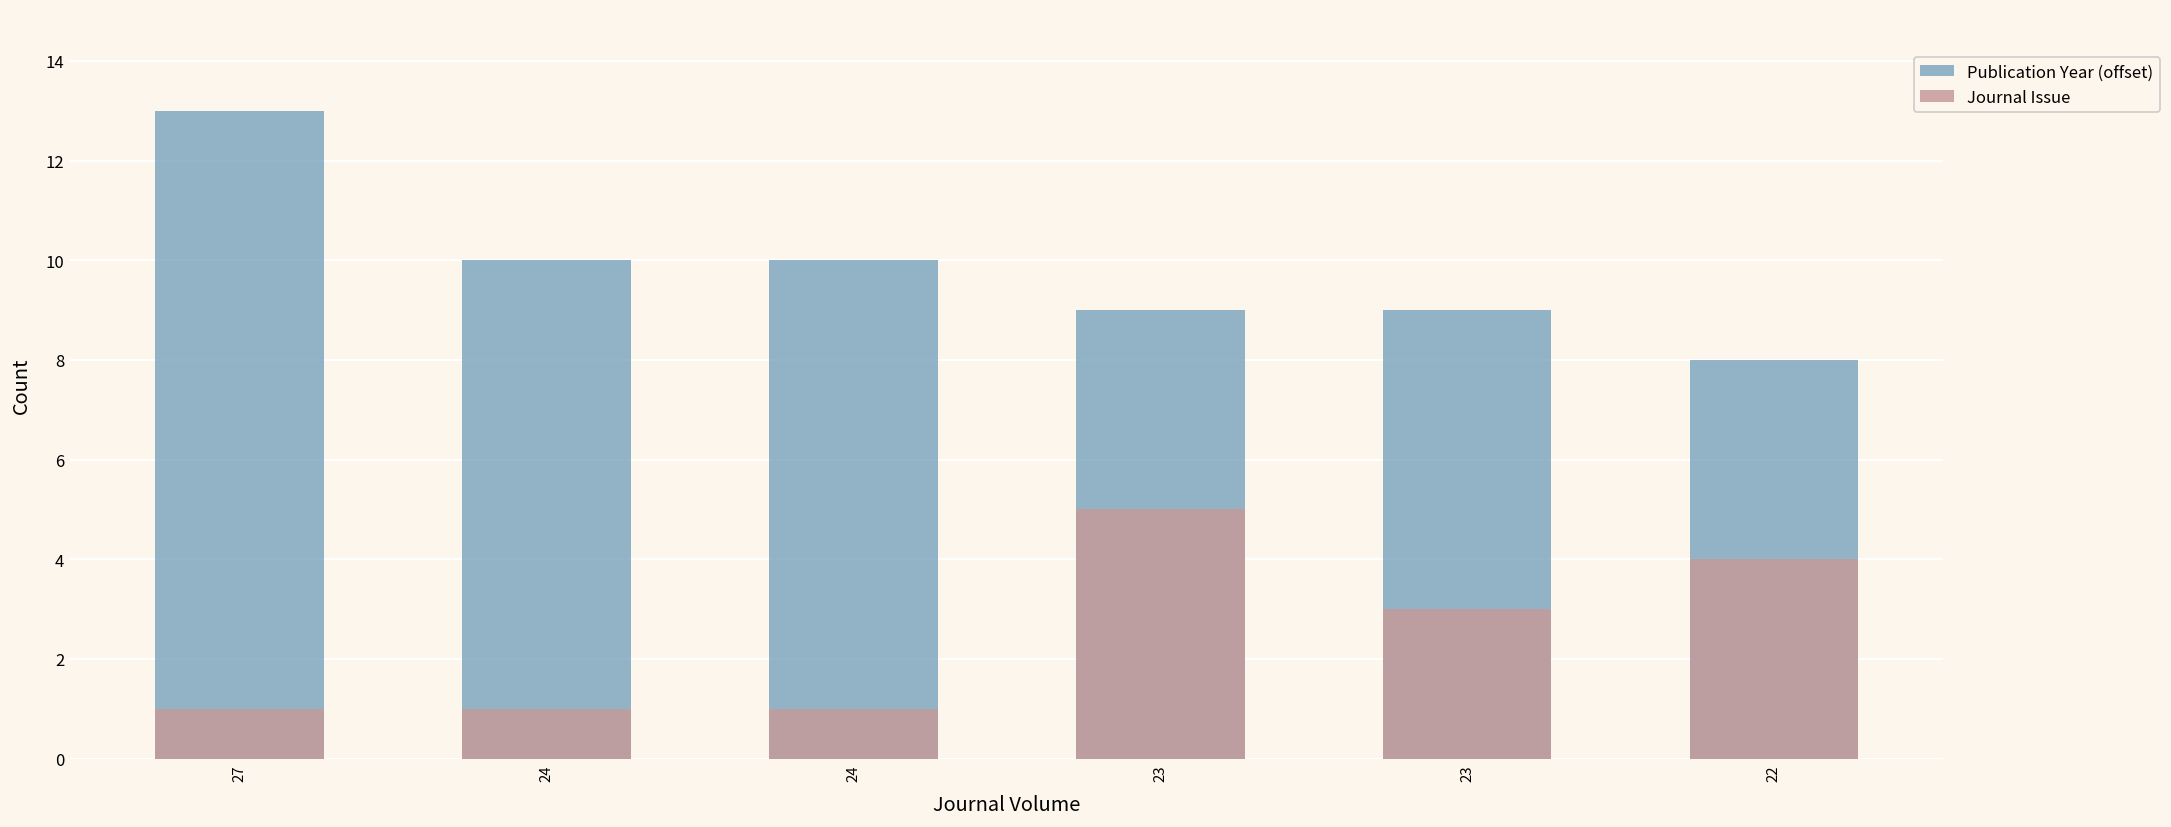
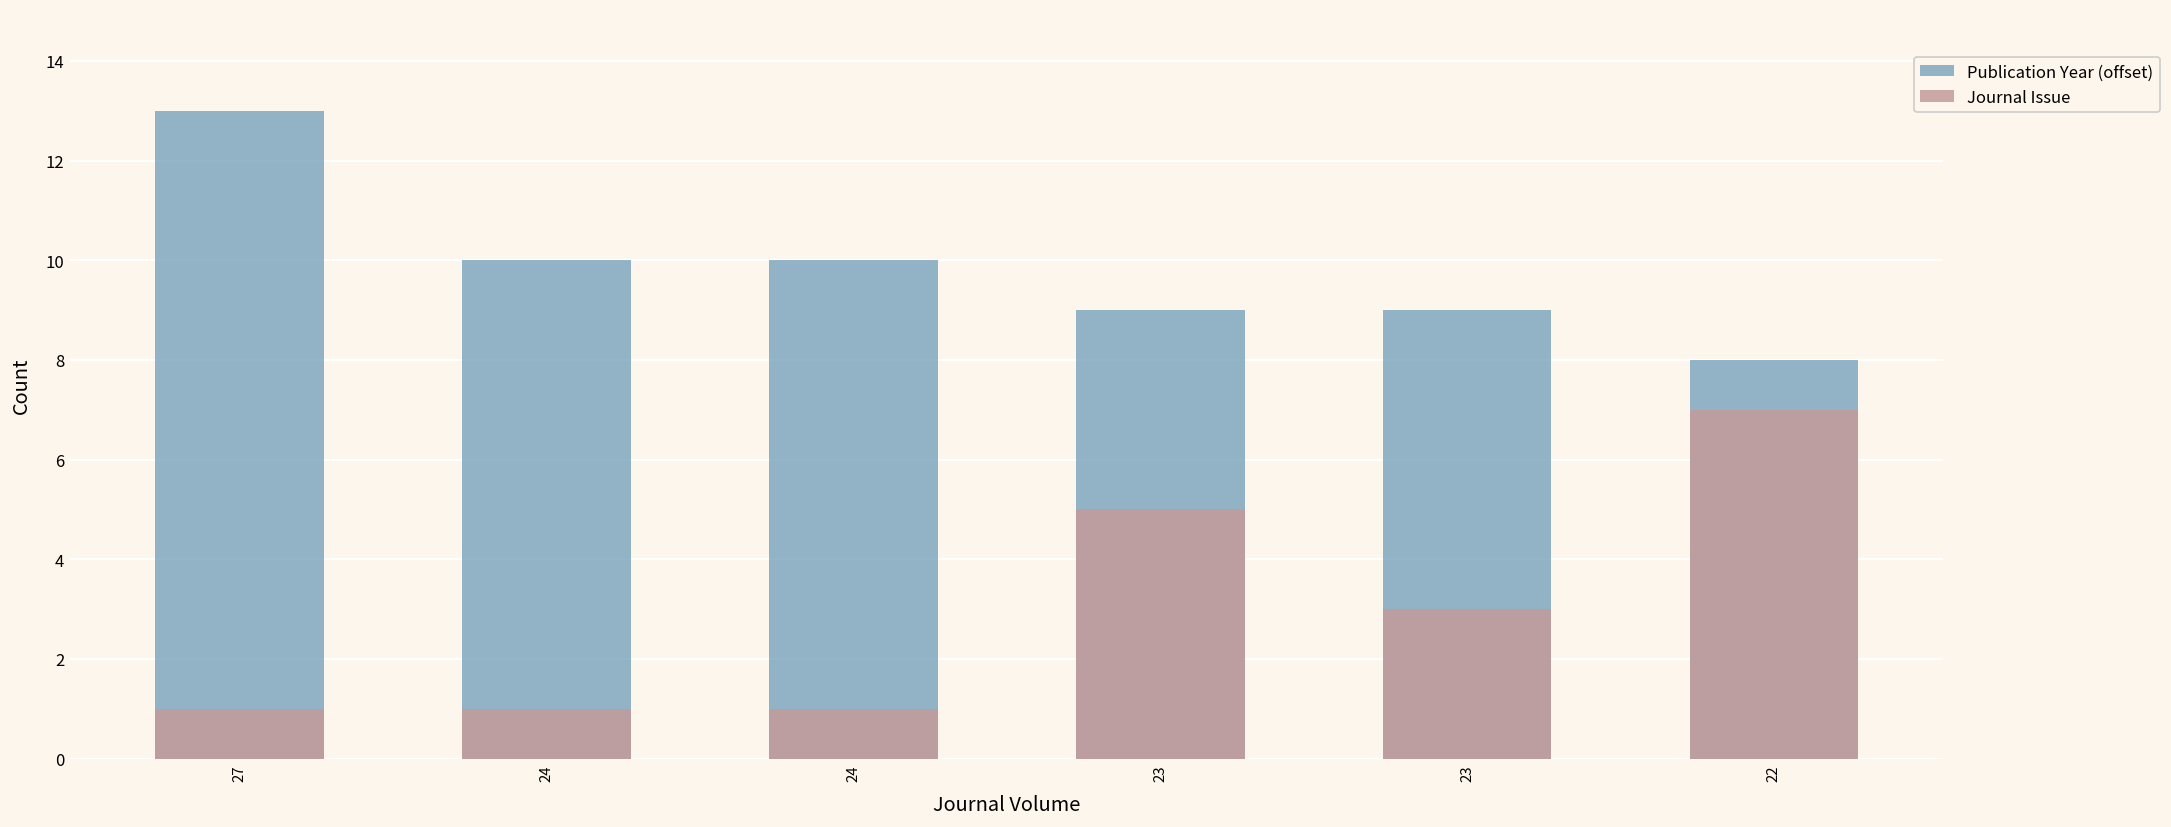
  {
    "Publication Year (offset)": {
      "27": 13,
      "22": 8
    },
    "Journal Issue": {
-     "22": 4
+     "22": 7
    }
  }
